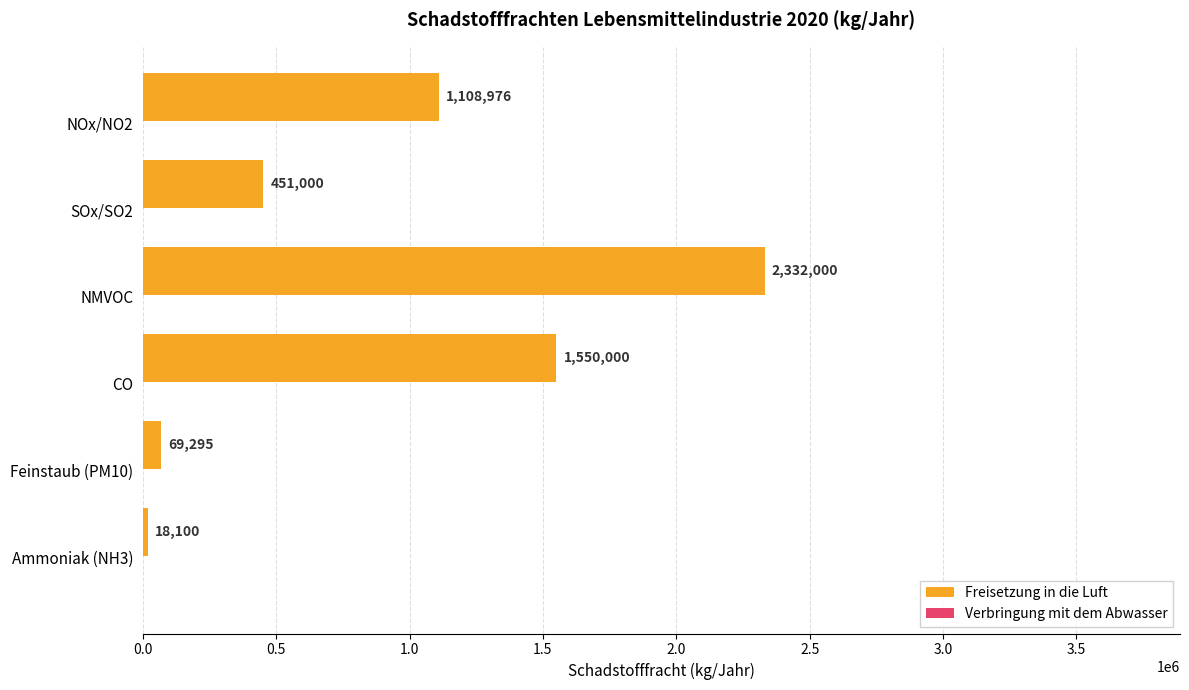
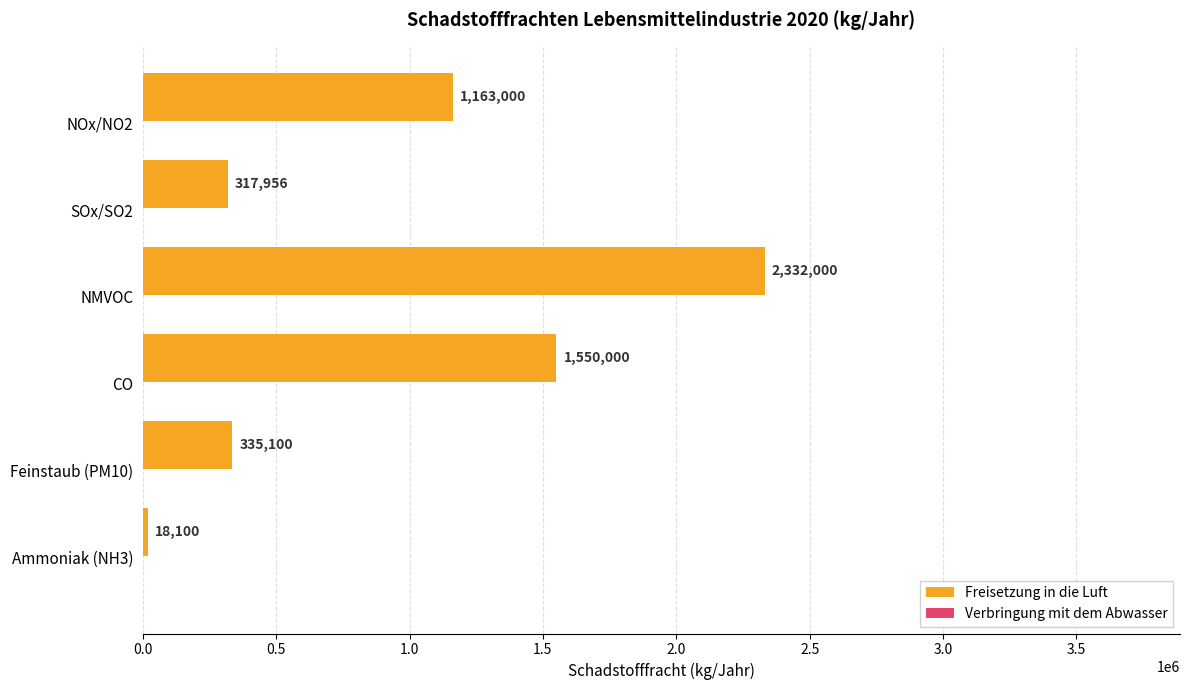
  {
    "Freisetzung in die Luft": {
-     "NOx/NO2": "1,108,976",
-     "SOx/SO2": "451,000",
+     "NOx/NO2": "1,163,000",
+     "SOx/SO2": "317,956",
      "NMVOC": "2,332,000",
      "CO": "1,550,000",
-     "Feinstaub (PM10)": "69,295",
+     "Feinstaub (PM10)": "335,100",
      "Ammoniak (NH3)": "18,100"
    },
    "Verbringung mit dem Abwasser": {
      "NOx/NO2": "0",
      "SOx/SO2": "0",
      "NMVOC": "0",
      "CO": "0",
      "Feinstaub (PM10)": "0",
      "Ammoniak (NH3)": "0"
    }
  }
